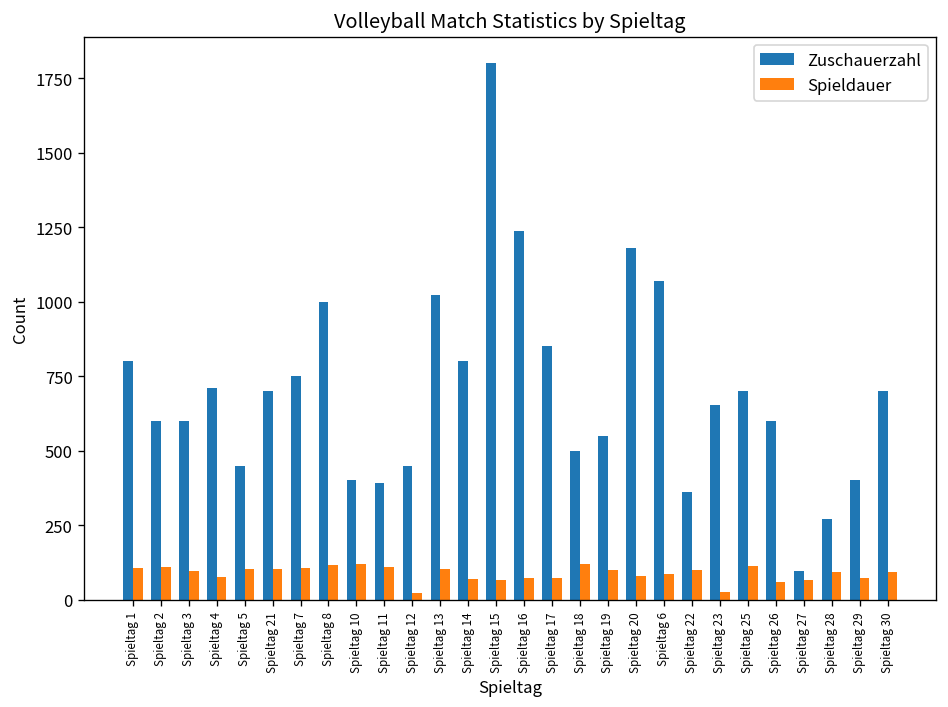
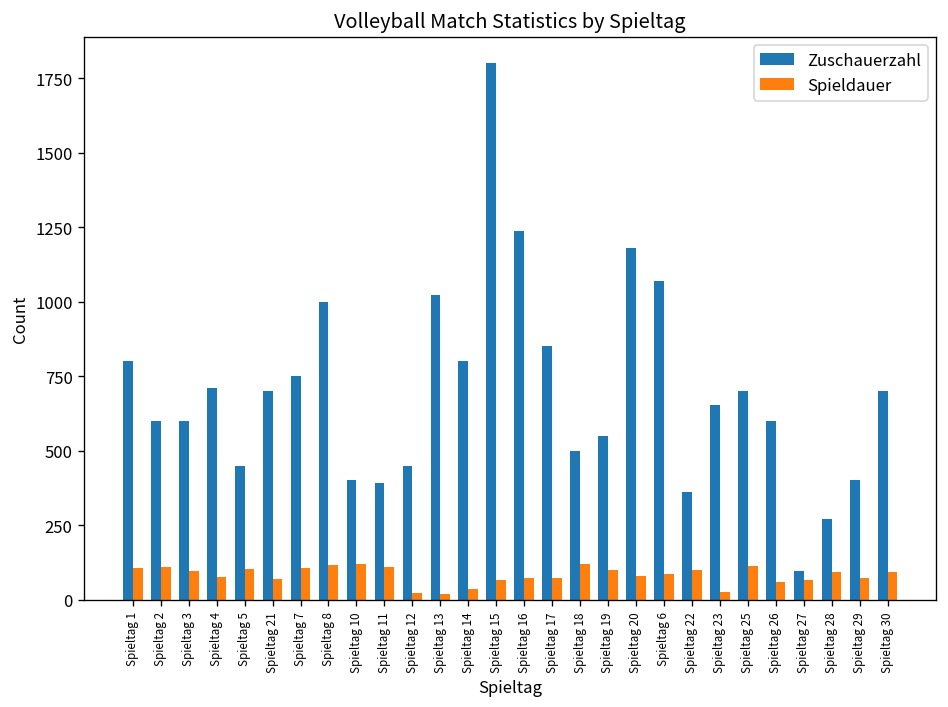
  {
    "Zuschauerzahl": {
      "Spieltag 1": 800,
      "Spieltag 2": 600,
      "Spieltag 3": 600,
      "Spieltag 4": 710,
      "Spieltag 5": 450,
      "Spieltag 21": 700,
      "Spieltag 7": 750,
      "Spieltag 8": 1000,
      "Spieltag 10": 400,
      "Spieltag 11": 390,
      "Spieltag 12": 450,
      "Spieltag 13": 1020,
      "Spieltag 14": 800,
      "Spieltag 15": 1800,
      "Spieltag 16": 1240,
      "Spieltag 17": 850,
      "Spieltag 18": 500,
      "Spieltag 19": 550,
      "Spieltag 20": 1180,
      "Spieltag 6": 1070,
      "Spieltag 22": 360,
      "Spieltag 23": 650,
      "Spieltag 25": 700,
      "Spieltag 26": 600,
      "Spieltag 27": 100,
      "Spieltag 28": 270,
      "Spieltag 29": 400,
      "Spieltag 30": 700
    },
    "Spieldauer": {
      "Spieltag 1": 110,
      "Spieltag 2": 110,
      "Spieltag 3": 100,
      "Spieltag 4": 80,
      "Spieltag 5": 100,
-     "Spieltag 21": 100,
+     "Spieltag 21": 70,
      "Spieltag 7": 110,
      "Spieltag 8": 120,
      "Spieltag 10": 120,
      "Spieltag 11": 110,
      "Spieltag 12": 20,
-     "Spieltag 13": 100,
-     "Spieltag 14": 70,
+     "Spieltag 13": 20,
+     "Spieltag 14": 40,
      "Spieltag 15": 70,
      "Spieltag 16": 70,
      "Spieltag 17": 70,
      "Spieltag 18": 120,
      "Spieltag 19": 100,
      "Spieltag 20": 80,
      "Spieltag 6": 90,
      "Spieltag 22": 100,
      "Spieltag 23": 30,
      "Spieltag 25": 110,
      "Spieltag 26": 60,
      "Spieltag 27": 70,
      "Spieltag 28": 90,
      "Spieltag 29": 70,
      "Spieltag 30": 90
    }
  }
